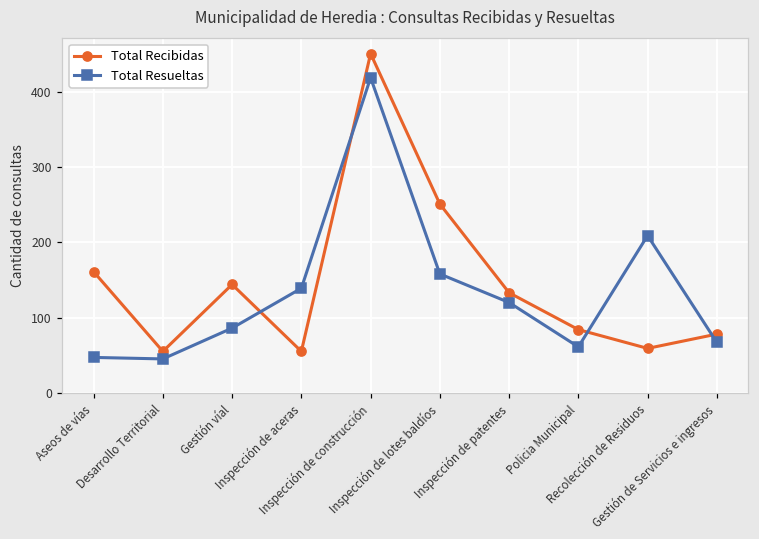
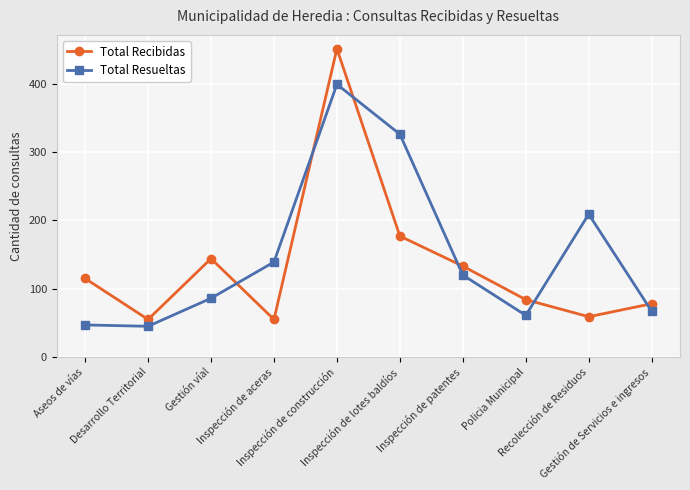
  {
    "Total Recibidas": {
-     "Aseos de vías": 160,
+     "Aseos de vías": 120,
      "Desarrollo Territorial": 60,
      "Gestión víal": 140,
      "Inspección de aceras": 60,
      "Inspección de construcción": 450,
-     "Inspección de lotes baldíos": 250,
+     "Inspección de lotes baldíos": 180,
      "Inspección de patentes": 130,
      "Policia Municipal": 80,
      "Recolección de Residuos": 60,
      "Gestión de Servicios e ingresos": 80
    },
    "Total Resueltas": {
      "Aseos de vías": 50,
      "Desarrollo Territorial": 50,
      "Gestión víal": 90,
      "Inspección de aceras": 140,
-     "Inspección de construcción": 420,
-     "Inspección de lotes baldíos": 160,
+     "Inspección de construcción": 400,
+     "Inspección de lotes baldíos": 330,
      "Inspección de patentes": 120,
      "Policia Municipal": 60,
      "Recolección de Residuos": 210,
      "Gestión de Servicios e ingresos": 70
    }
  }
